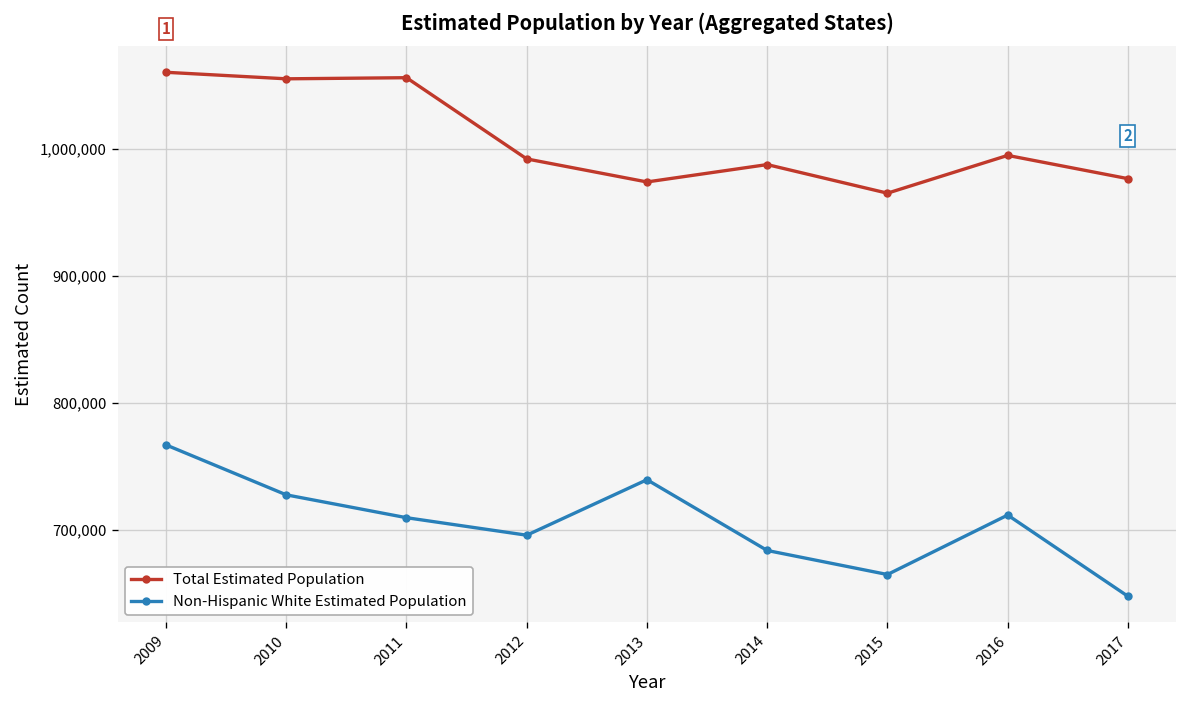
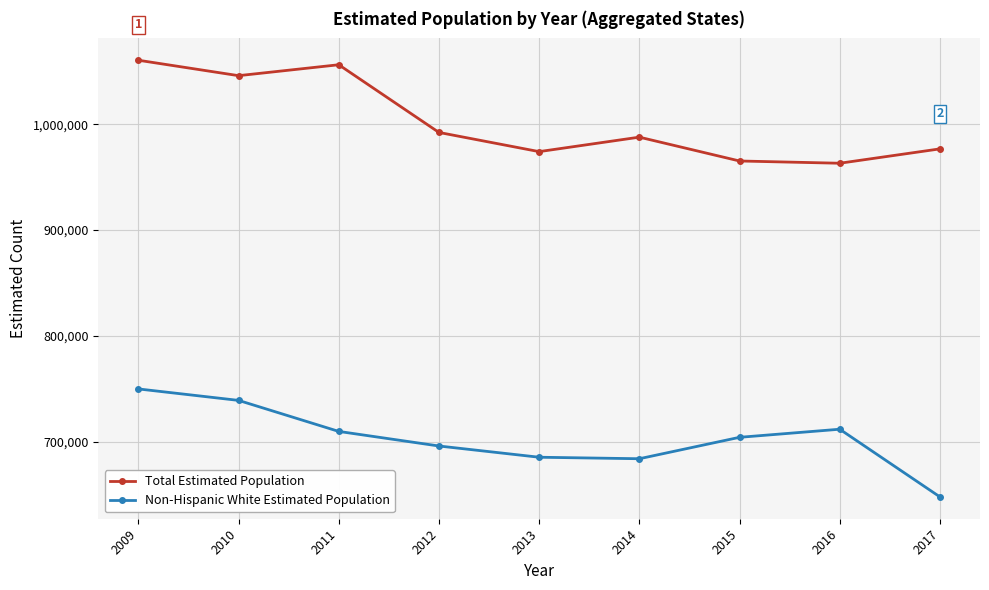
  {
    "Total Estimated Population": {
      "2009": "1,060,000",
-     "2010": "1,055,000",
+     "2010": "1,046,000",
      "2011": "1,056,000",
      "2012": "992,000",
      "2013": "974,000",
      "2014": "988,000",
      "2015": "965,000",
-     "2016": "995,000",
+     "2016": "963,000",
      "2017": "977,000"
    },
    "Non-Hispanic White Estimated Population": {
-     "2009": "767,000",
-     "2010": "728,000",
+     "2009": "750,000",
+     "2010": "739,000",
      "2011": "710,000",
      "2012": "696,000",
-     "2013": "740,000",
+     "2013": "685,000",
      "2014": "684,000",
-     "2015": "665,000",
+     "2015": "704,000",
      "2016": "712,000",
      "2017": "648,000"
    }
  }
